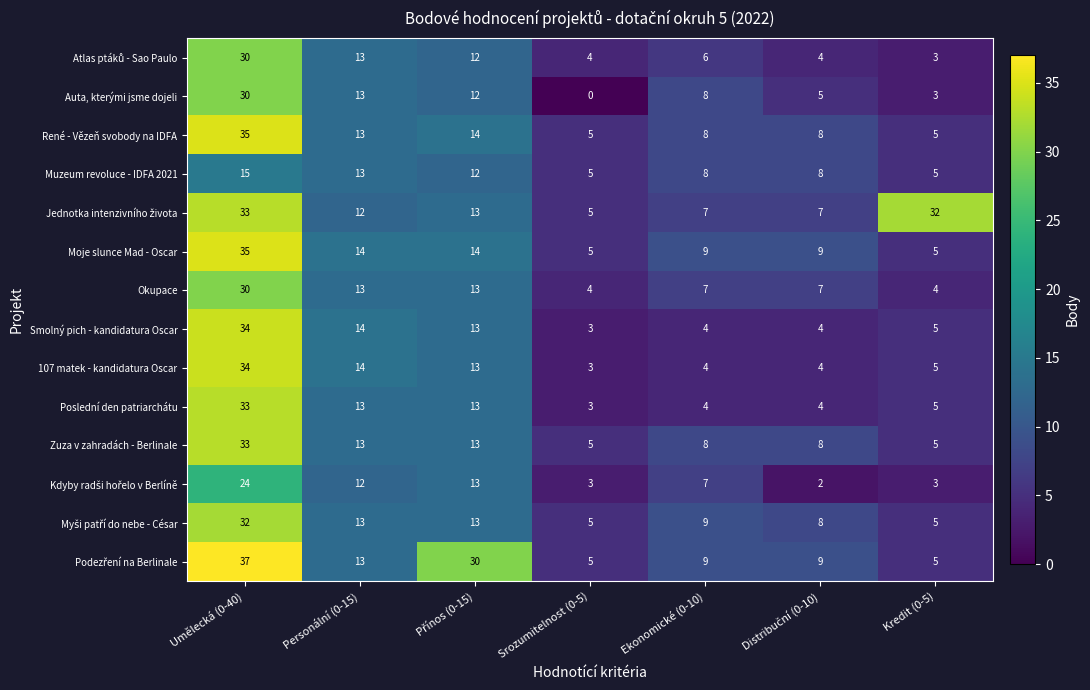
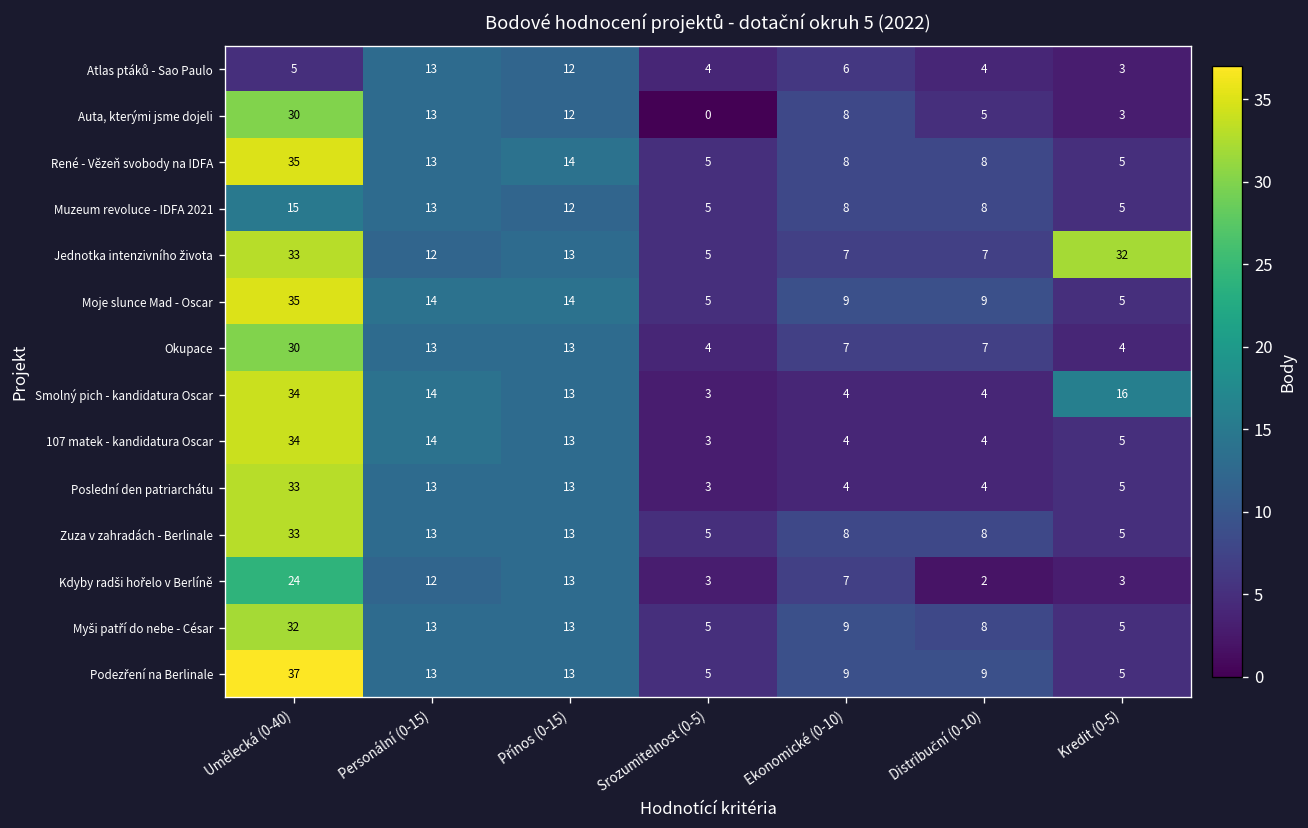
  {
    "Atlas ptáků - Sao Paulo": {
-     "Umělecká (0-40)": 30,
+     "Umělecká (0-40)": 5,
      "Personální (0-15)": 13,
      "Přínos (0-15)": 12,
      "Srozumitelnost (0-5)": 4,
      "Ekonomické (0-10)": 6,
      "Distribuční (0-10)": 4,
      "Kredit (0-5)": 3
    },
    "Auta, kterými jsme dojeli": {
      "Umělecká (0-40)": 30,
      "Personální (0-15)": 13,
      "Přínos (0-15)": 12,
      "Srozumitelnost (0-5)": 0,
      "Ekonomické (0-10)": 8,
      "Distribuční (0-10)": 5,
      "Kredit (0-5)": 3
    },
    "René - Vězeň svobody na IDFA": {
      "Umělecká (0-40)": 35,
      "Personální (0-15)": 13,
      "Přínos (0-15)": 14,
      "Srozumitelnost (0-5)": 5,
      "Ekonomické (0-10)": 8,
      "Distribuční (0-10)": 8,
      "Kredit (0-5)": 5
    },
    "Muzeum revoluce - IDFA 2021": {
      "Umělecká (0-40)": 15,
      "Personální (0-15)": 13,
      "Přínos (0-15)": 12,
      "Srozumitelnost (0-5)": 5,
      "Ekonomické (0-10)": 8,
      "Distribuční (0-10)": 8,
      "Kredit (0-5)": 5
    },
    "Jednotka intenzivního života": {
      "Umělecká (0-40)": 33,
      "Personální (0-15)": 12,
      "Přínos (0-15)": 13,
      "Srozumitelnost (0-5)": 5,
      "Ekonomické (0-10)": 7,
      "Distribuční (0-10)": 7,
      "Kredit (0-5)": 32
    },
    "Moje slunce Mad - Oscar": {
      "Umělecká (0-40)": 35,
      "Personální (0-15)": 14,
      "Přínos (0-15)": 14,
      "Srozumitelnost (0-5)": 5,
      "Ekonomické (0-10)": 9,
      "Distribuční (0-10)": 9,
      "Kredit (0-5)": 5
    },
    "Okupace": {
      "Umělecká (0-40)": 30,
      "Personální (0-15)": 13,
      "Přínos (0-15)": 13,
      "Srozumitelnost (0-5)": 4,
      "Ekonomické (0-10)": 7,
      "Distribuční (0-10)": 7,
      "Kredit (0-5)": 4
    },
    "Smolný pich - kandidatura Oscar": {
      "Umělecká (0-40)": 34,
      "Personální (0-15)": 14,
      "Přínos (0-15)": 13,
      "Srozumitelnost (0-5)": 3,
      "Ekonomické (0-10)": 4,
      "Distribuční (0-10)": 4,
-     "Kredit (0-5)": 5
+     "Kredit (0-5)": 16
    },
    "107 matek - kandidatura Oscar": {
      "Umělecká (0-40)": 34,
      "Personální (0-15)": 14,
      "Přínos (0-15)": 13,
      "Srozumitelnost (0-5)": 3,
      "Ekonomické (0-10)": 4,
      "Distribuční (0-10)": 4,
      "Kredit (0-5)": 5
    },
    "Poslední den patriarchátu": {
      "Umělecká (0-40)": 33,
      "Personální (0-15)": 13,
      "Přínos (0-15)": 13,
      "Srozumitelnost (0-5)": 3,
      "Ekonomické (0-10)": 4,
      "Distribuční (0-10)": 4,
      "Kredit (0-5)": 5
    },
    "Zuza v zahradách - Berlinale": {
      "Umělecká (0-40)": 33,
      "Personální (0-15)": 13,
      "Přínos (0-15)": 13,
      "Srozumitelnost (0-5)": 5,
      "Ekonomické (0-10)": 8,
      "Distribuční (0-10)": 8,
      "Kredit (0-5)": 5
    },
    "Kdyby radši hořelo v Berlíně": {
      "Umělecká (0-40)": 24,
      "Personální (0-15)": 12,
      "Přínos (0-15)": 13,
      "Srozumitelnost (0-5)": 3,
      "Ekonomické (0-10)": 7,
      "Distribuční (0-10)": 2,
      "Kredit (0-5)": 3
    },
    "Myši patří do nebe - César": {
      "Umělecká (0-40)": 32,
      "Personální (0-15)": 13,
      "Přínos (0-15)": 13,
      "Srozumitelnost (0-5)": 5,
      "Ekonomické (0-10)": 9,
      "Distribuční (0-10)": 8,
      "Kredit (0-5)": 5
    },
    "Podezření na Berlinale": {
      "Umělecká (0-40)": 37,
      "Personální (0-15)": 13,
-     "Přínos (0-15)": 30,
+     "Přínos (0-15)": 13,
      "Srozumitelnost (0-5)": 5,
      "Ekonomické (0-10)": 9,
      "Distribuční (0-10)": 9,
      "Kredit (0-5)": 5
    }
  }
